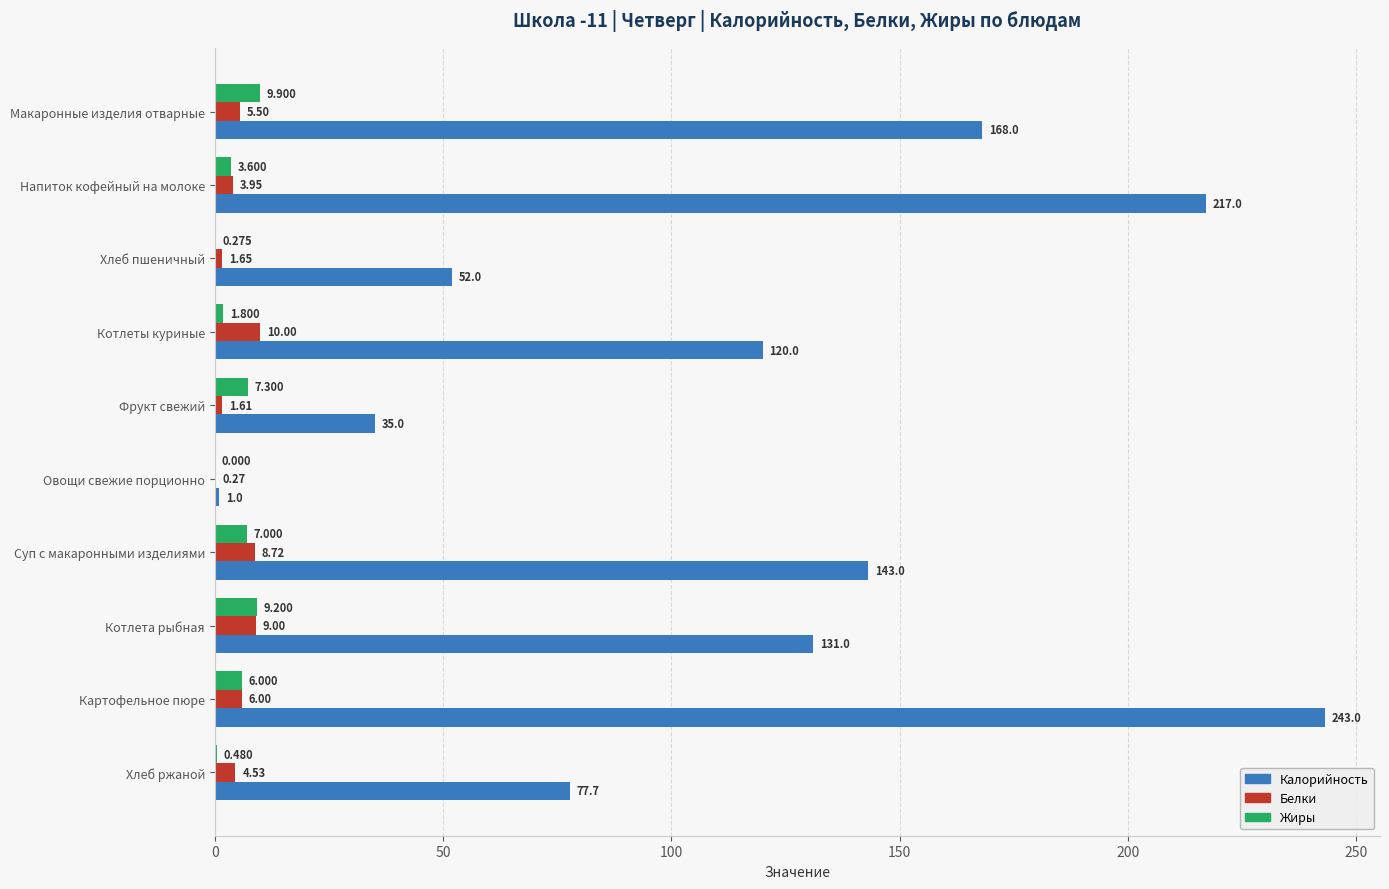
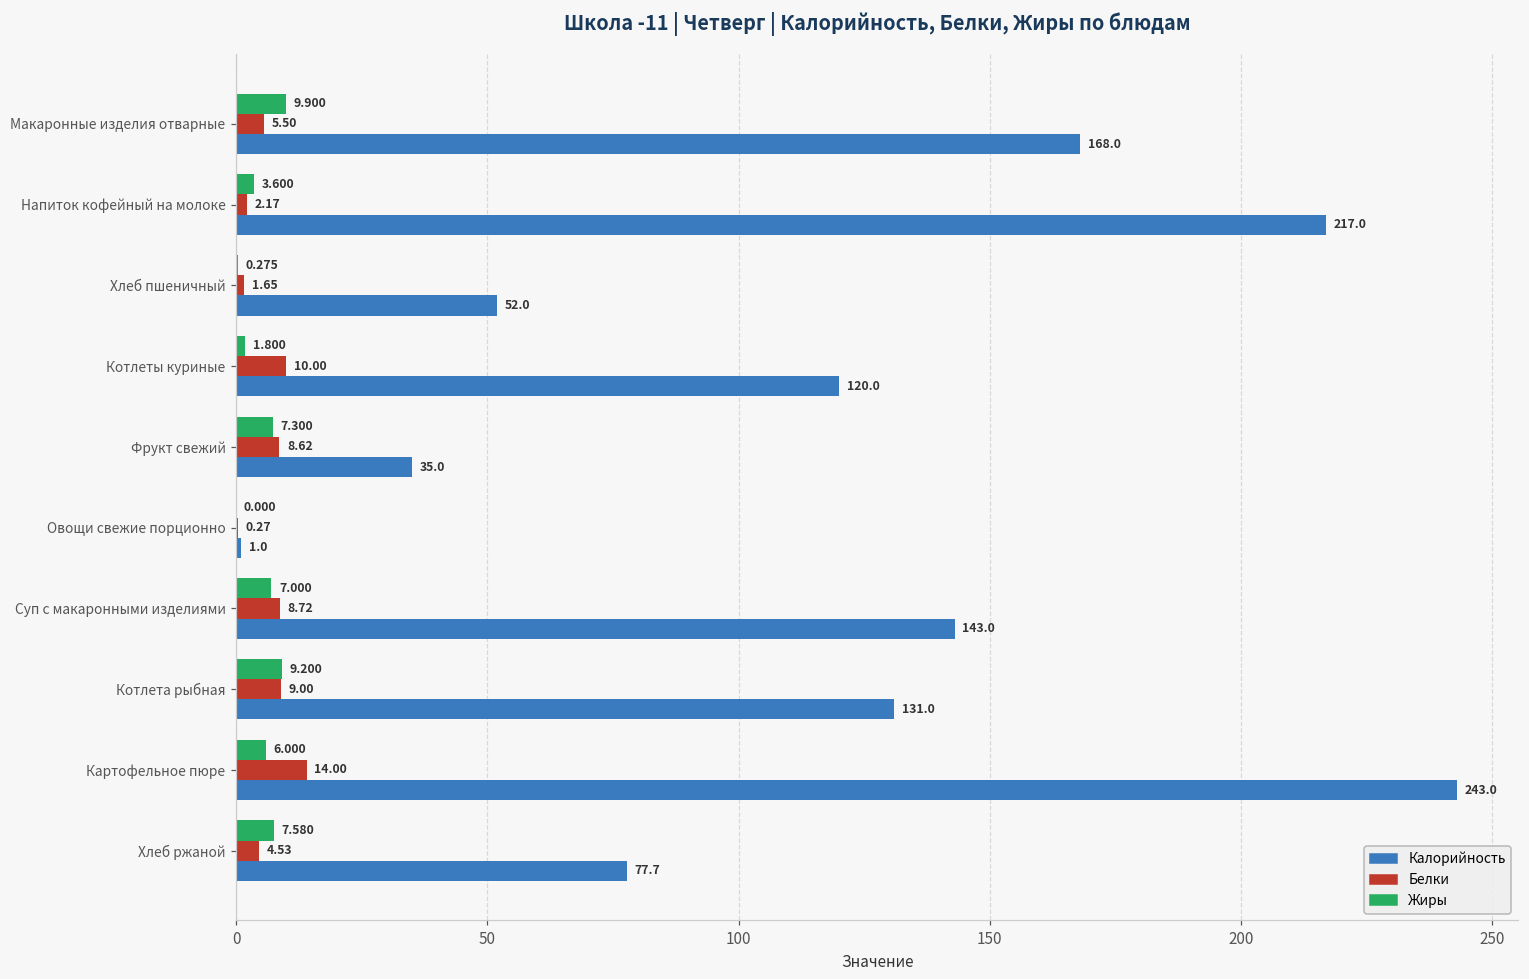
  {
    "Калорийность": {
      "Макаронные изделия отварные": 168.0,
      "Напиток кофейный на молоке": 217.0,
      "Хлеб пшеничный": 52.0,
      "Котлеты куриные": 120.0,
      "Фрукт свежий": 35.0,
      "Овощи свежие порционно": 1.0,
      "Суп с макаронными изделиями": 143.0,
      "Котлета рыбная": 131.0,
      "Картофельное пюре": 243.0,
      "Хлеб ржаной": 77.7
    },
    "Белки": {
      "Макаронные изделия отварные": 5.50,
-     "Напиток кофейный на молоке": 3.95,
+     "Напиток кофейный на молоке": 2.17,
      "Хлеб пшеничный": 1.65,
      "Котлеты куриные": 10.00,
-     "Фрукт свежий": 1.61,
+     "Фрукт свежий": 8.62,
      "Овощи свежие порционно": 0.27,
      "Суп с макаронными изделиями": 8.72,
      "Котлета рыбная": 9.00,
-     "Картофельное пюре": 6.00,
+     "Картофельное пюре": 14.00,
      "Хлеб ржаной": 4.53
    },
    "Жиры": {
      "Макаронные изделия отварные": 9.900,
      "Напиток кофейный на молоке": 3.600,
      "Хлеб пшеничный": 0.275,
      "Котлеты куриные": 1.800,
      "Фрукт свежий": 7.300,
      "Овощи свежие порционно": 0.000,
      "Суп с макаронными изделиями": 7.000,
      "Котлета рыбная": 9.200,
      "Картофельное пюре": 6.000,
-     "Хлеб ржаной": 0.480
+     "Хлеб ржаной": 7.580
    }
  }
